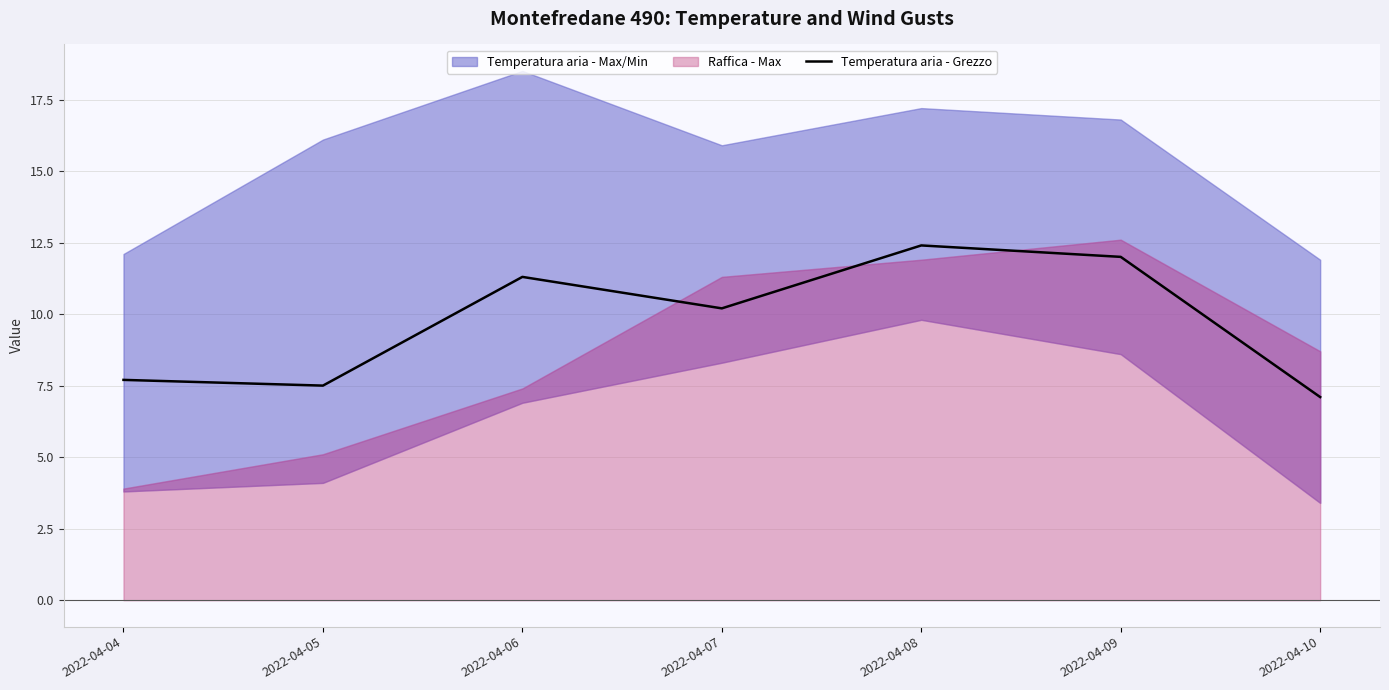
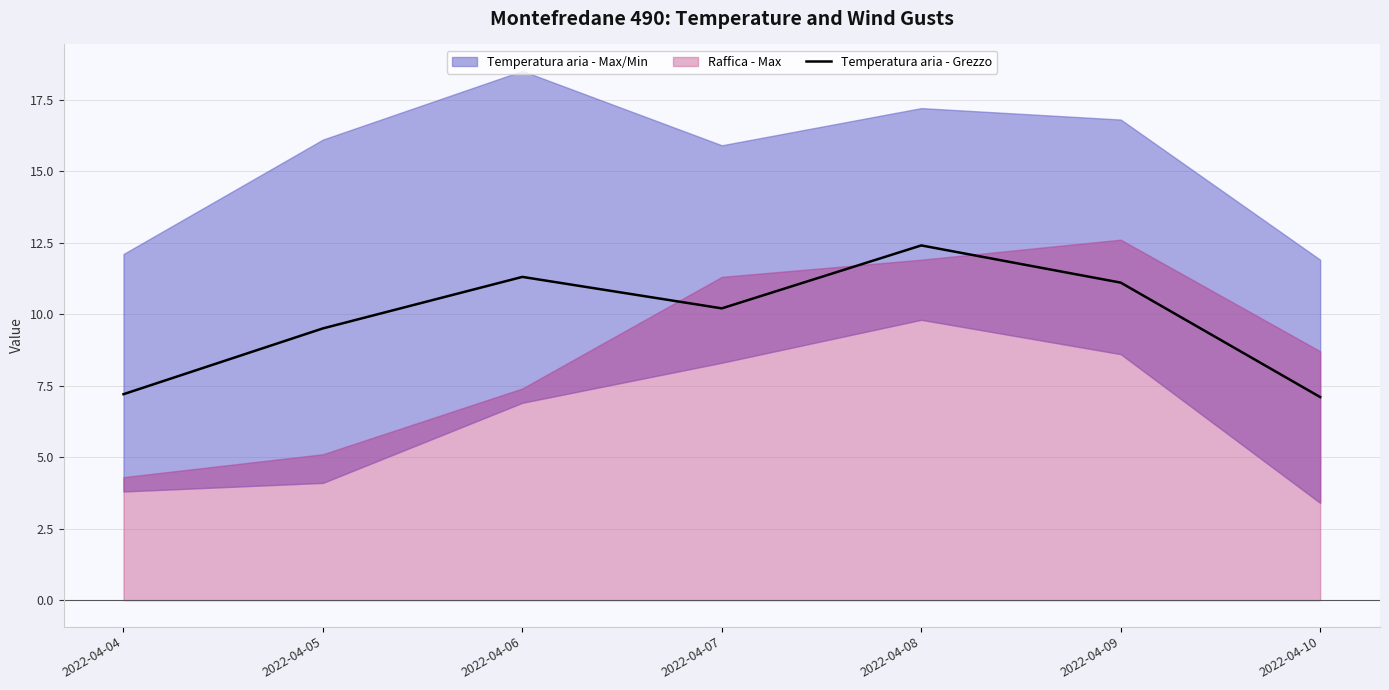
  {
    "Temperatura aria - Grezzo": {
-     "2022-04-04": 7.7,
-     "2022-04-05": 7.5,
+     "2022-04-04": 7.2,
+     "2022-04-05": 9.5,
      "2022-04-06": 11.3,
      "2022-04-07": 10.2,
      "2022-04-08": 12.4,
-     "2022-04-09": 12.0,
+     "2022-04-09": 11.1,
      "2022-04-10": 7.1
    },
    "Raffica - Max": {
-     "2022-04-04": 3.9,
+     "2022-04-04": 4.3,
      "2022-04-05": 5.1,
      "2022-04-06": 7.4,
      "2022-04-07": 11.3,
      "2022-04-08": 11.9,
      "2022-04-09": 12.6,
      "2022-04-10": 8.7
    }
  }
